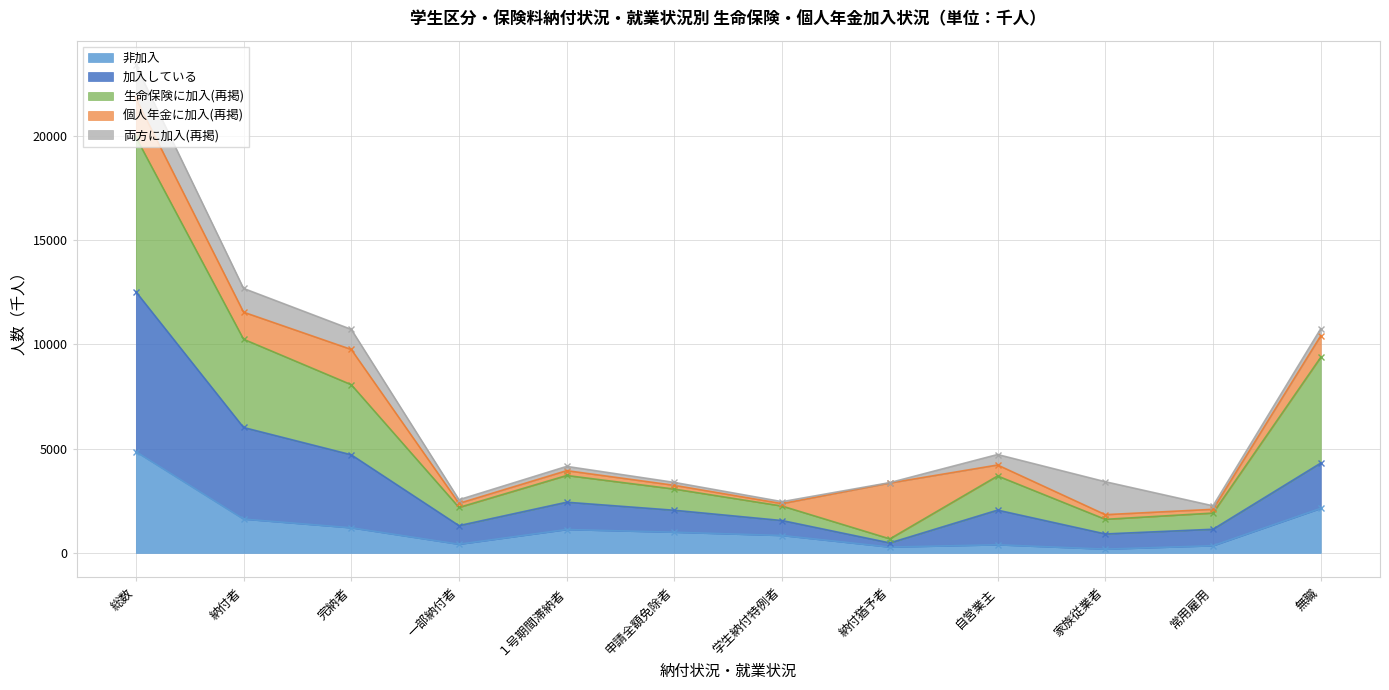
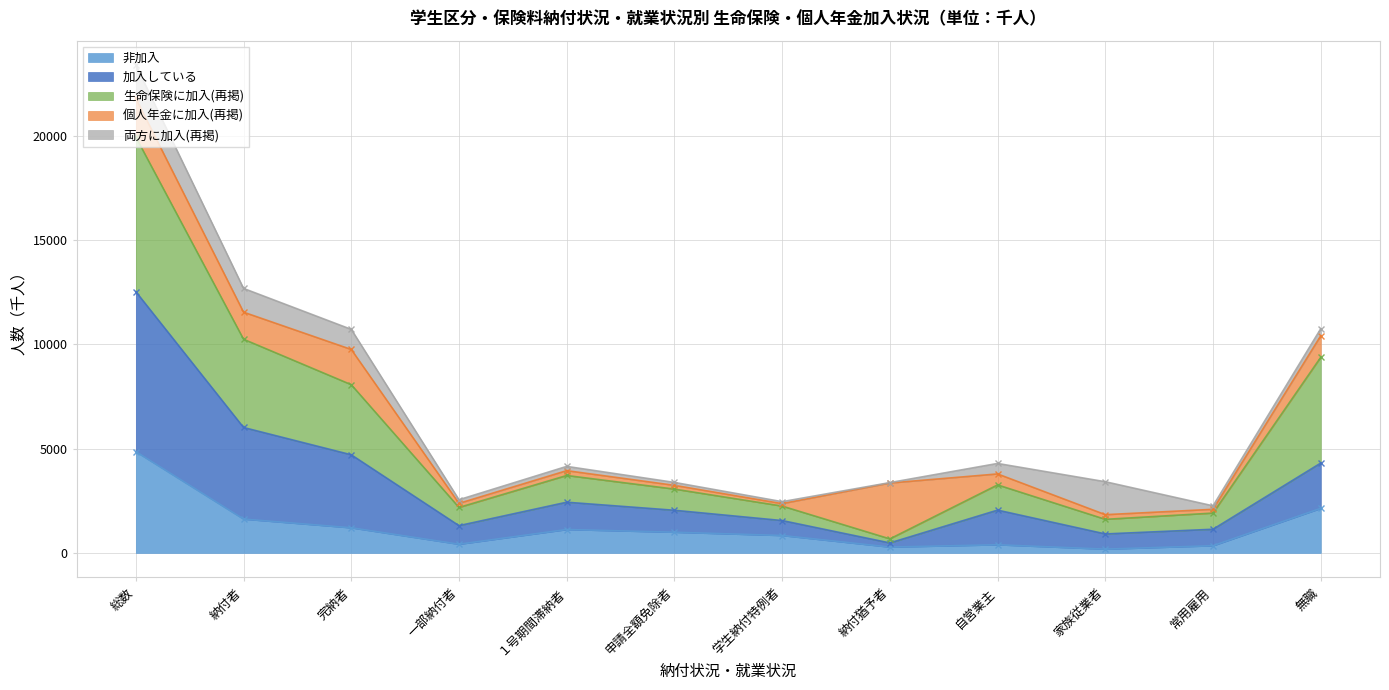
  {
    "生命保険に加入(再掲)": {
      "納付者": 4200,
      "完納者": 3400,
      "一部納付者": 900,
      "１号期間滞納者": 1300,
      "申請全額免除者": 1000,
      "納付猶予者": 200,
-     "自営業主": 1600,
+     "自営業主": 1200,
      "家族従業者": 700,
      "常用雇用": 800,
      "無職": 5100
    },
    "個人年金に加入(再掲)": {
      "納付者": 1300,
      "完納者": 1700,
      "一部納付者": 200,
      "１号期間滞納者": 200,
      "申請全額免除者": 200,
      "自営業主": 500,
      "家族従業者": 200,
      "常用雇用": 200,
      "無職": 1000
    },
    "両方に加入(再掲)": {
      "納付者": 1100,
      "完納者": 1000,
      "一部納付者": 200,
      "１号期間滞納者": 200,
      "申請全額免除者": 100,
      "自営業主": 500,
      "家族従業者": 1600,
      "常用雇用": 200,
      "無職": 300
    }
  }
